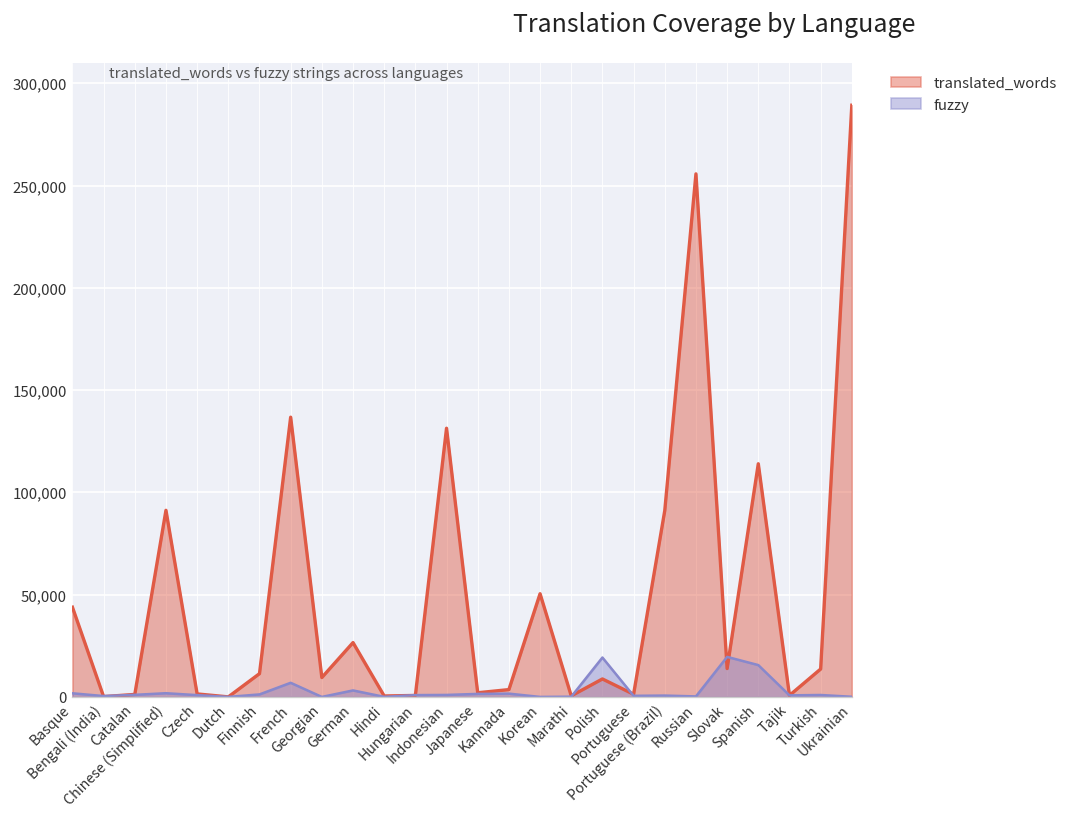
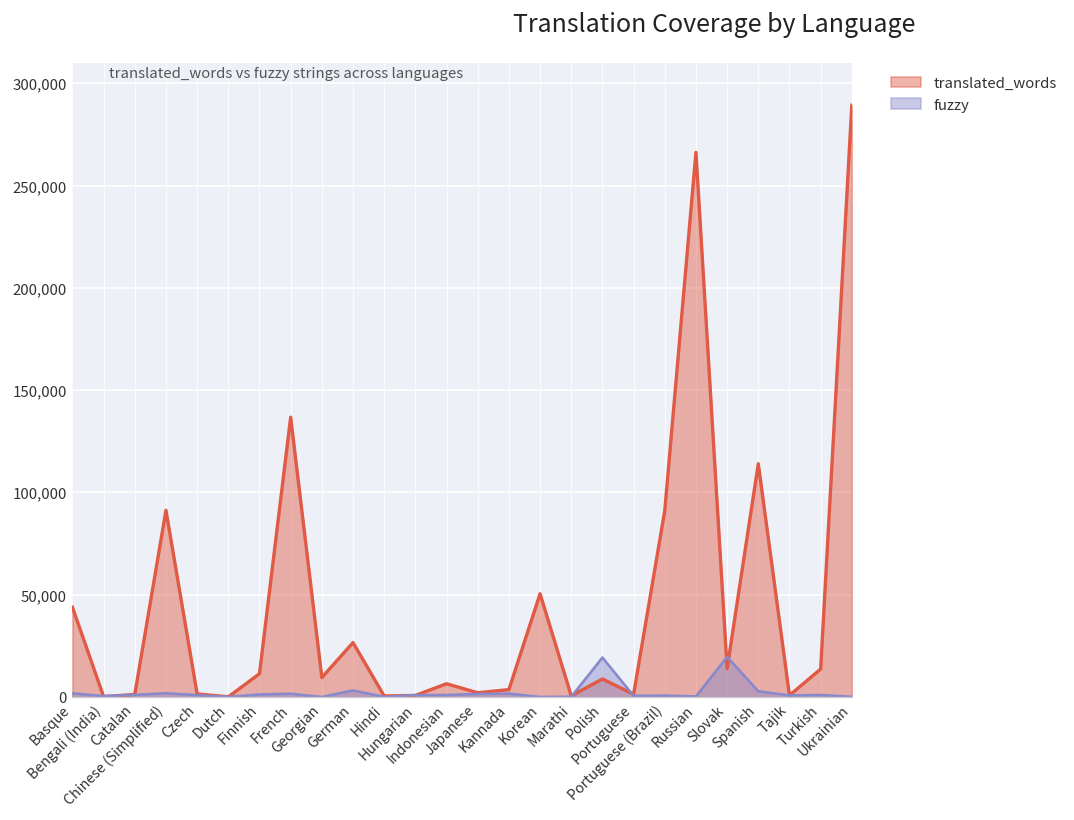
  {
    "translated_words": {
      "Basque": "44,000",
      "Chinese (Simplified)": "91,000",
      "Finnish": "11,000",
      "French": "137,000",
      "Georgian": "9,000",
      "German": "27,000",
-     "Indonesian": "131,000",
+     "Indonesian": "6,000",
      "Kannada": "4,000",
      "Korean": "50,000",
      "Polish": "9,000",
      "Portuguese (Brazil)": "91,000",
-     "Russian": "256,000",
+     "Russian": "266,000",
      "Slovak": "14,000",
      "Spanish": "114,000",
      "Turkish": "14,000",
      "Ukrainian": "289,000"
    },
    "fuzzy": {
      "Basque": "2,000",
      "Chinese (Simplified)": "2,000",
      "Finnish": "1,000",
-     "French": "7,000",
+     "French": "2,000",
      "Georgian": "0",
      "German": "3,000",
      "Indonesian": "1,000",
      "Kannada": "2,000",
      "Korean": "0",
      "Polish": "19,000",
      "Portuguese (Brazil)": "1,000",
      "Russian": "0",
      "Slovak": "20,000",
-     "Spanish": "16,000",
+     "Spanish": "3,000",
      "Turkish": "1,000",
      "Ukrainian": "0"
    }
  }
